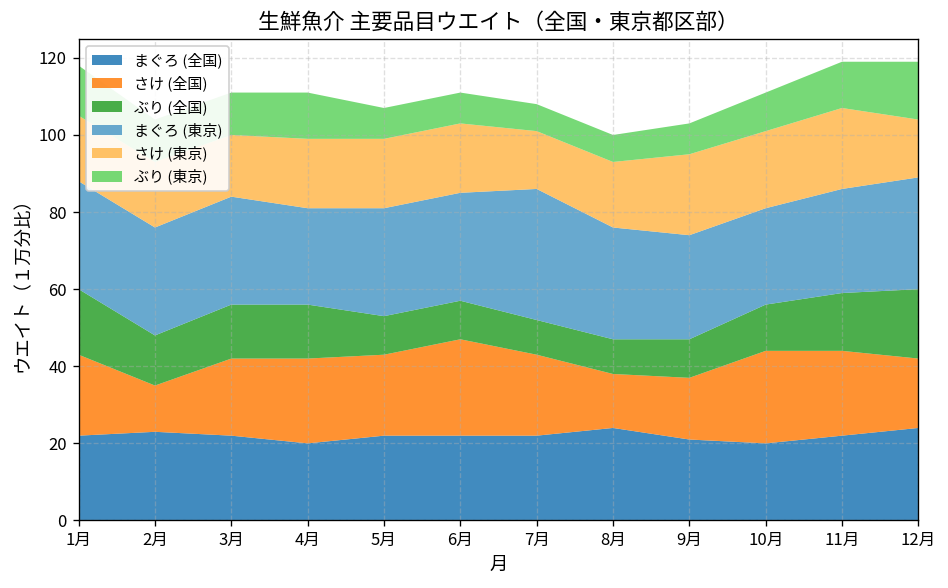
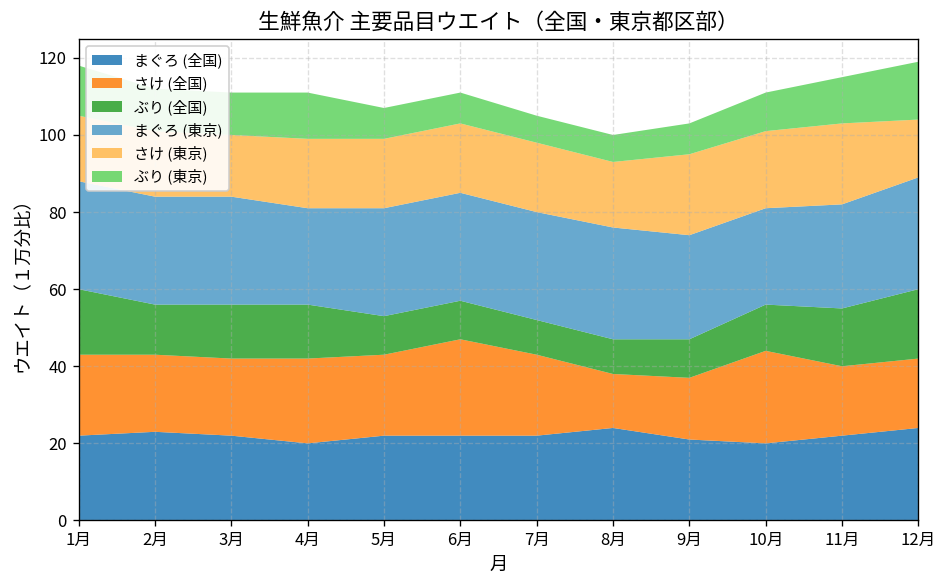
  {
    "まぐろ (全国)": {
      "1月": 22,
      "2月": 23,
      "3月": 22,
      "4月": 20,
      "5月": 22,
      "6月": 22,
      "7月": 22,
      "8月": 24,
      "9月": 21,
      "10月": 20,
      "11月": 22,
      "12月": 24
    },
    "さけ (全国)": {
      "1月": 21,
-     "2月": 12,
+     "2月": 20,
      "3月": 20,
      "4月": 22,
      "5月": 21,
      "6月": 25,
      "7月": 21,
      "8月": 14,
      "9月": 16,
      "10月": 24,
-     "11月": 22,
+     "11月": 18,
      "12月": 18
    },
    "ぶり (全国)": {
      "1月": 17,
      "2月": 13,
      "3月": 14,
      "4月": 14,
      "5月": 10,
      "6月": 10,
      "7月": 9,
      "8月": 9,
      "9月": 10,
      "10月": 12,
      "11月": 15,
      "12月": 18
    },
    "まぐろ (東京)": {
      "1月": 28,
      "2月": 28,
      "3月": 28,
      "4月": 25,
      "5月": 28,
      "6月": 28,
-     "7月": 34,
+     "7月": 28,
      "8月": 29,
      "9月": 27,
      "10月": 25,
      "11月": 27,
      "12月": 29
    },
    "さけ (東京)": {
      "1月": 17,
      "3月": 16,
      "4月": 18,
      "5月": 18,
      "6月": 18,
-     "7月": 15,
+     "7月": 18,
      "8月": 17,
      "9月": 21,
      "10月": 20,
      "11月": 21,
      "12月": 15
    },
    "ぶり (東京)": {
      "1月": 13,
      "3月": 11,
      "4月": 12,
      "5月": 8,
      "6月": 8,
      "7月": 7,
      "8月": 7,
      "9月": 8,
      "10月": 10,
      "11月": 12,
      "12月": 15
    }
  }
